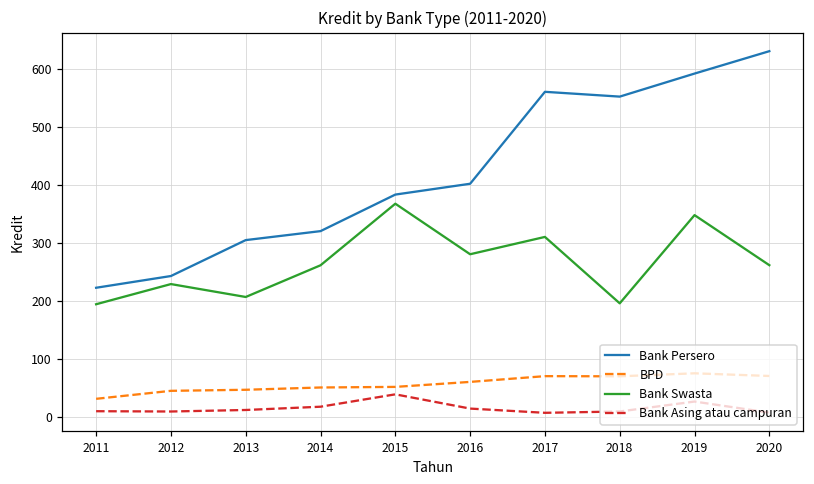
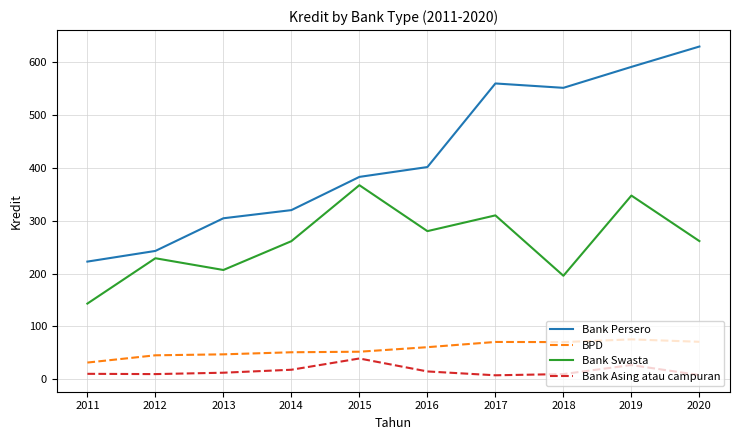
  {
    "Bank Persero": {
      "2011": 220,
      "2012": 240,
      "2013": 300,
      "2014": 320,
      "2015": 380,
      "2016": 400,
      "2017": 560,
      "2018": 550,
      "2019": 590,
      "2020": 630
    },
    "BPD": {
      "2011": 30,
      "2012": 50,
      "2013": 50,
      "2014": 50,
      "2015": 50,
      "2016": 60,
      "2017": 70
    },
    "Bank Swasta": {
-     "2011": 190,
+     "2011": 140,
      "2012": 230,
      "2013": 210,
      "2014": 260,
      "2015": 370,
      "2016": 280,
      "2017": 310,
      "2018": 200,
      "2019": 350,
      "2020": 260
    },
    "Bank Asing atau campuran": {
      "2011": 10,
      "2012": 10,
      "2013": 10,
      "2014": 20,
      "2015": 40,
      "2016": 10,
      "2017": 10
    }
  }
